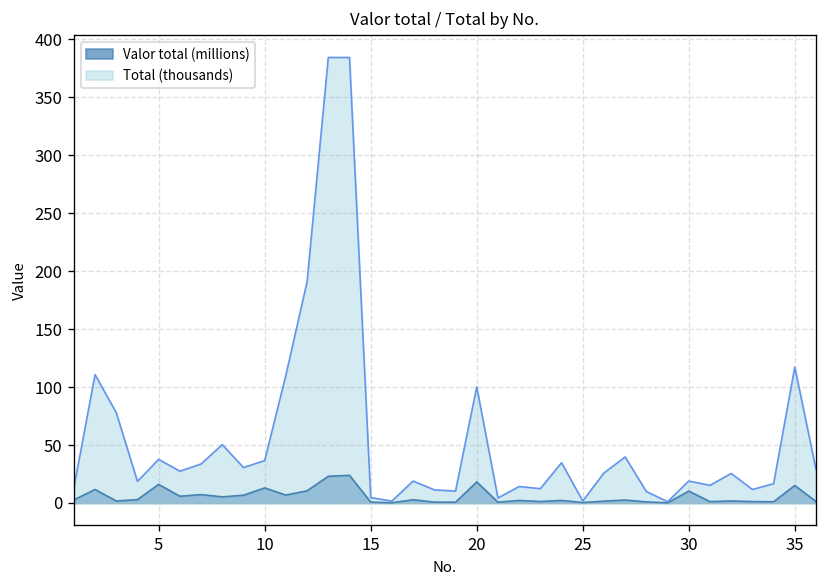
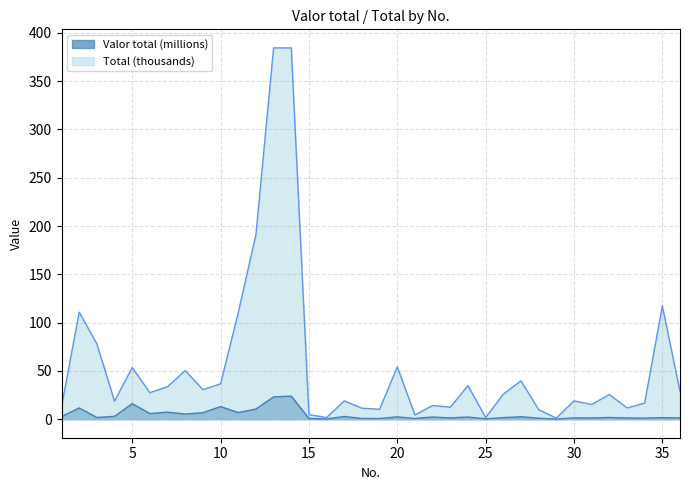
  {
    "Valor total (millions)": {
      "5": 20,
      "10": 10,
      "15": 0,
-     "20": 20,
-     "30": 10,
-     "35": 20
+     "20": 0,
+     "30": 0,
+     "35": 0
    },
    "Total (thousands)": {
-     "5": 40,
+     "5": 50,
      "10": 40,
      "15": 0,
-     "20": 100,
+     "20": 50,
      "30": 20,
      "35": 120
    }
  }
